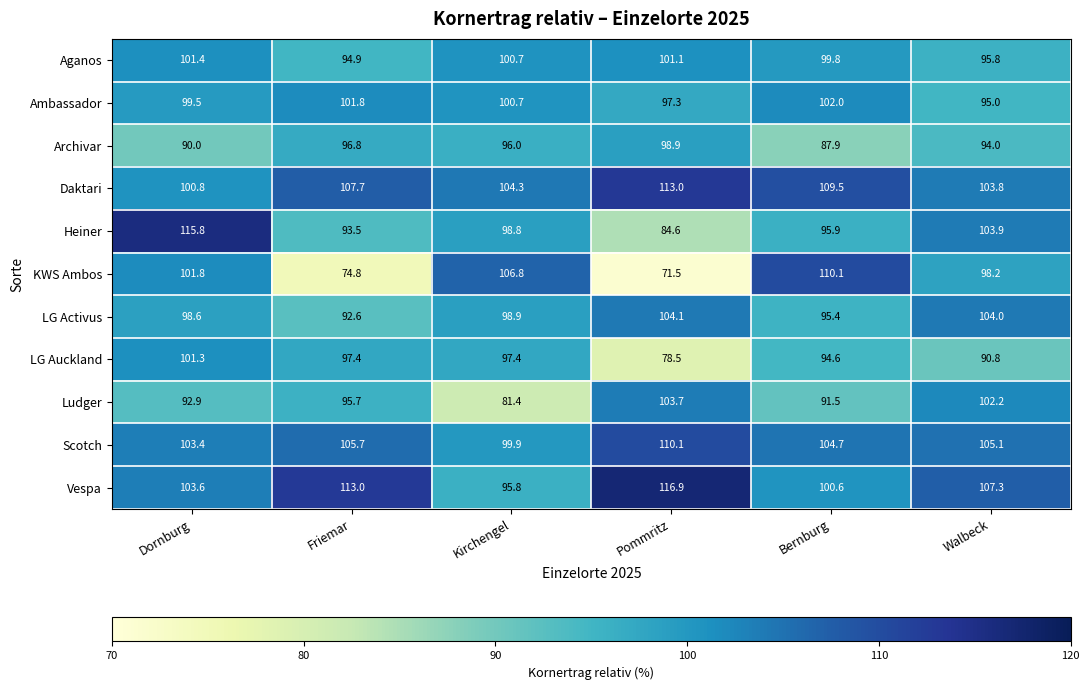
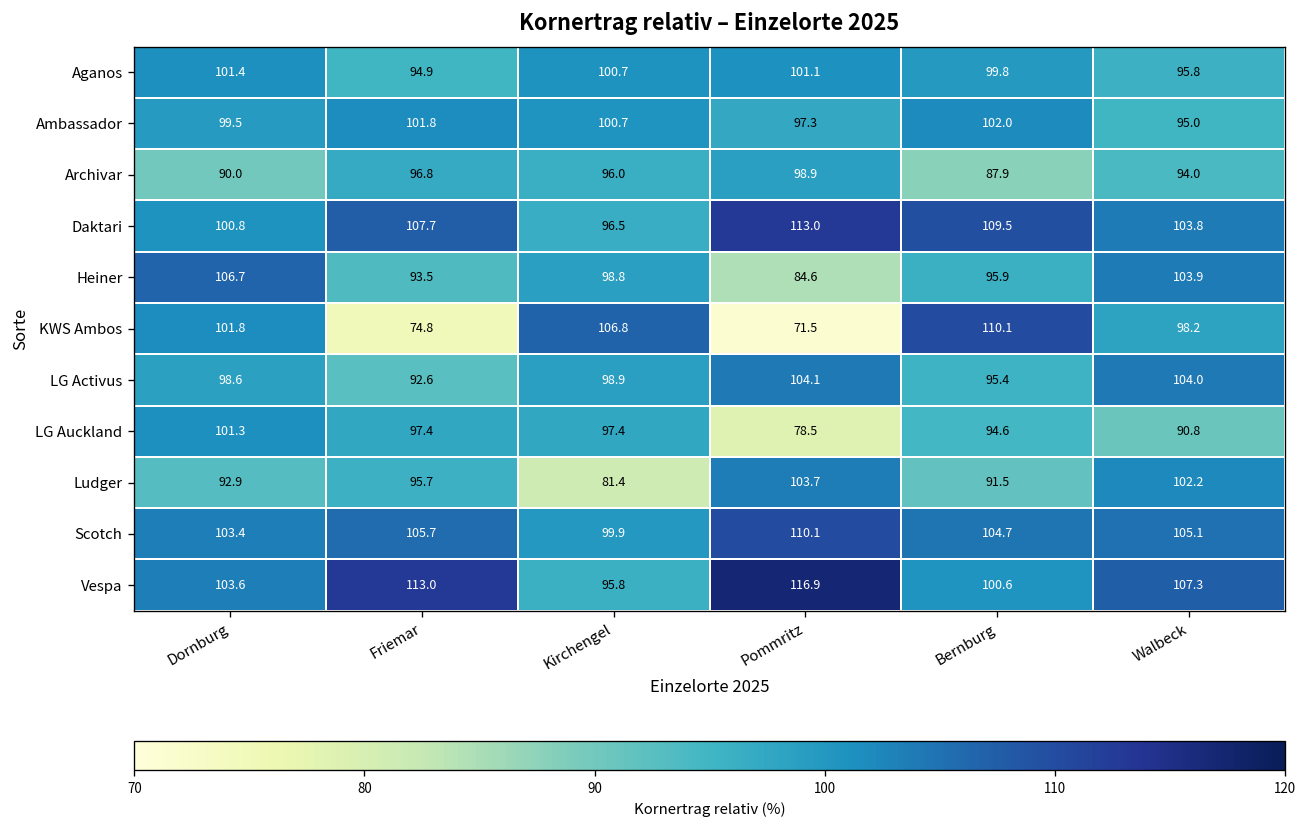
  {
    "Aganos": {
      "Dornburg": 101.4,
      "Friemar": 94.9,
      "Kirchengel": 100.7,
      "Pommritz": 101.1,
      "Bernburg": 99.8,
      "Walbeck": 95.8
    },
    "Ambassador": {
      "Dornburg": 99.5,
      "Friemar": 101.8,
      "Kirchengel": 100.7,
      "Pommritz": 97.3,
      "Bernburg": 102.0,
      "Walbeck": 95.0
    },
    "Archivar": {
      "Dornburg": 90.0,
      "Friemar": 96.8,
      "Kirchengel": 96.0,
      "Pommritz": 98.9,
      "Bernburg": 87.9,
      "Walbeck": 94.0
    },
    "Daktari": {
      "Dornburg": 100.8,
      "Friemar": 107.7,
-     "Kirchengel": 104.3,
+     "Kirchengel": 96.5,
      "Pommritz": 113.0,
      "Bernburg": 109.5,
      "Walbeck": 103.8
    },
    "Heiner": {
-     "Dornburg": 115.8,
+     "Dornburg": 106.7,
      "Friemar": 93.5,
      "Kirchengel": 98.8,
      "Pommritz": 84.6,
      "Bernburg": 95.9,
      "Walbeck": 103.9
    },
    "KWS Ambos": {
      "Dornburg": 101.8,
      "Friemar": 74.8,
      "Kirchengel": 106.8,
      "Pommritz": 71.5,
      "Bernburg": 110.1,
      "Walbeck": 98.2
    },
    "LG Activus": {
      "Dornburg": 98.6,
      "Friemar": 92.6,
      "Kirchengel": 98.9,
      "Pommritz": 104.1,
      "Bernburg": 95.4,
      "Walbeck": 104.0
    },
    "LG Auckland": {
      "Dornburg": 101.3,
      "Friemar": 97.4,
      "Kirchengel": 97.4,
      "Pommritz": 78.5,
      "Bernburg": 94.6,
      "Walbeck": 90.8
    },
    "Ludger": {
      "Dornburg": 92.9,
      "Friemar": 95.7,
      "Kirchengel": 81.4,
      "Pommritz": 103.7,
      "Bernburg": 91.5,
      "Walbeck": 102.2
    },
    "Scotch": {
      "Dornburg": 103.4,
      "Friemar": 105.7,
      "Kirchengel": 99.9,
      "Pommritz": 110.1,
      "Bernburg": 104.7,
      "Walbeck": 105.1
    },
    "Vespa": {
      "Dornburg": 103.6,
      "Friemar": 113.0,
      "Kirchengel": 95.8,
      "Pommritz": 116.9,
      "Bernburg": 100.6,
      "Walbeck": 107.3
    }
  }
